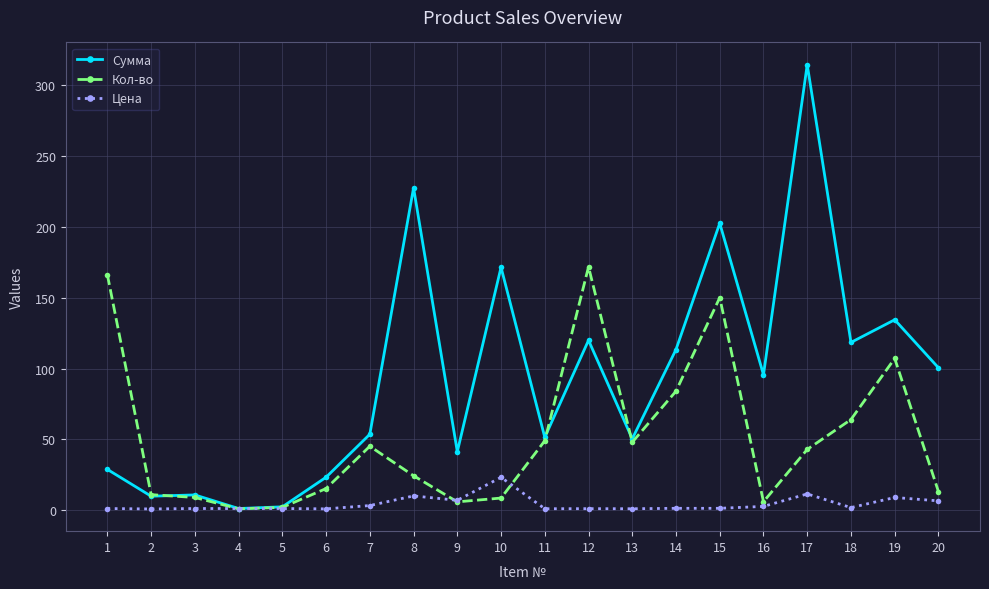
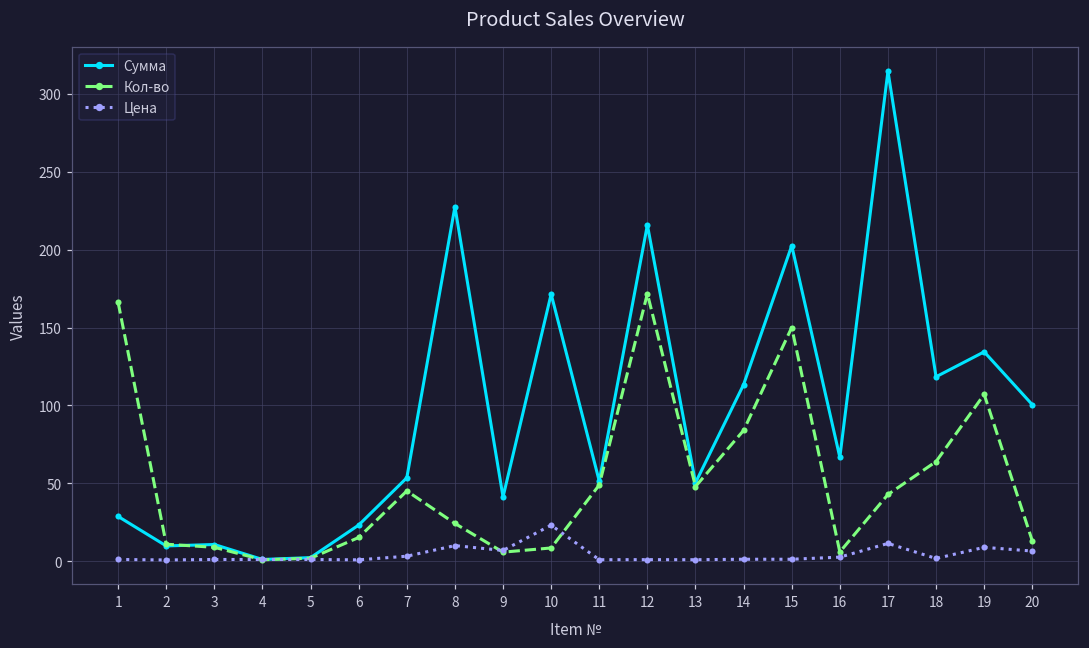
  {
    "Сумма": {
      "1": 29,
      "3": 11,
      "6": 23,
      "7": 54,
      "8": 228,
      "9": 41,
      "10": 171,
      "11": 51,
-     "12": 120,
+     "12": 216,
      "13": 50,
      "14": 113,
      "15": 203,
-     "16": 96,
+     "16": 67,
      "17": 314,
      "18": 118,
      "19": 134,
      "20": 101
    },
    "Кол-во": {
      "1": 166,
      "3": 9,
      "6": 15,
      "7": 45,
      "8": 24,
      "10": 9,
      "11": 49,
      "12": 172,
      "13": 48,
      "14": 84,
      "15": 150,
      "16": 6,
      "17": 43,
      "18": 64,
      "19": 107,
      "20": 13
    },
    "Цена": {
      "1": 1,
      "2": 1,
      "3": 1,
      "6": 1,
      "7": 3,
      "8": 10,
      "10": 23,
      "11": 1,
      "12": 1,
      "13": 1,
      "14": 1,
      "15": 1,
      "16": 3,
      "17": 12,
      "18": 2,
      "19": 9,
      "20": 7
    }
  }
